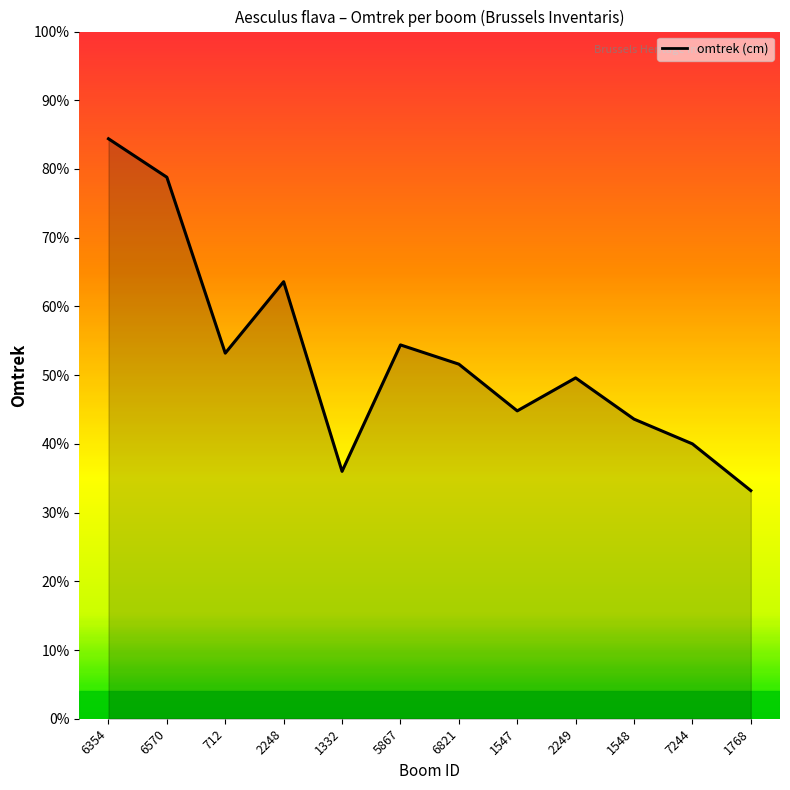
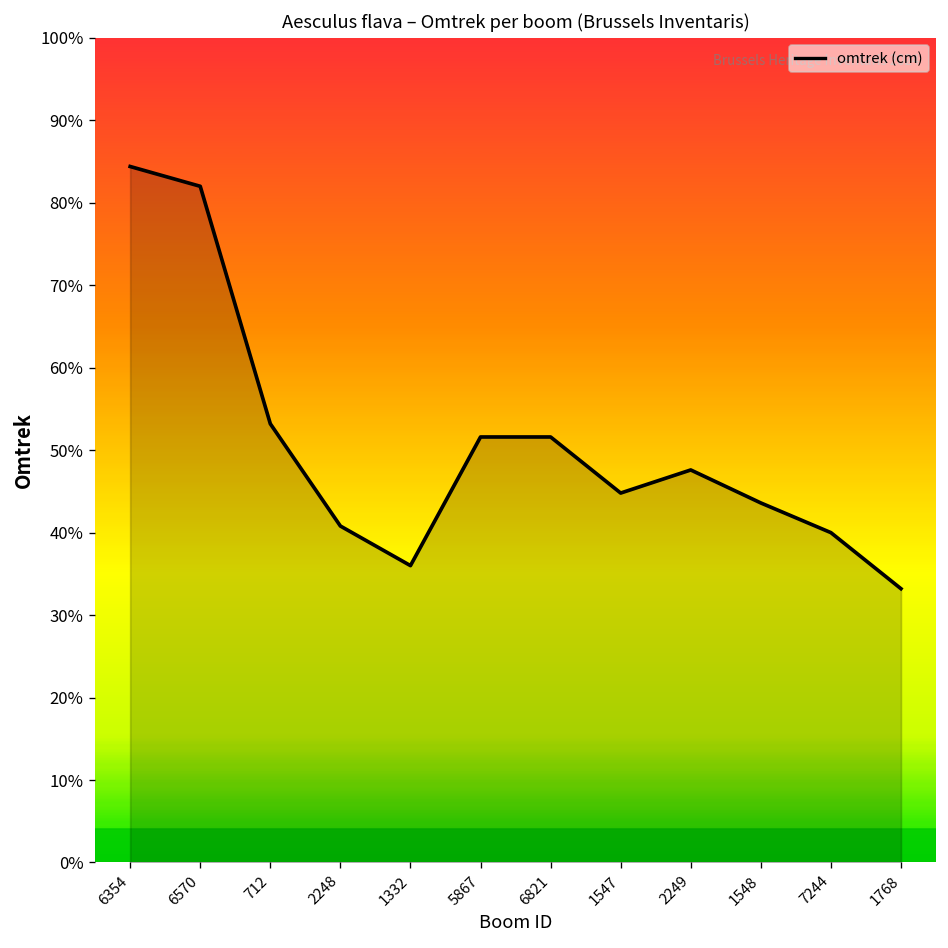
  {
    "6354": "84%",
-   "6570": "79%",
+   "6570": "82%",
    "712": "53%",
-   "2248": "64%",
+   "2248": "41%",
    "1332": "36%",
-   "5867": "54%",
+   "5867": "52%",
    "6821": "52%",
    "1547": "45%",
-   "2249": "50%",
+   "2249": "48%",
    "1548": "44%",
    "7244": "40%",
    "1768": "33%"
  }
